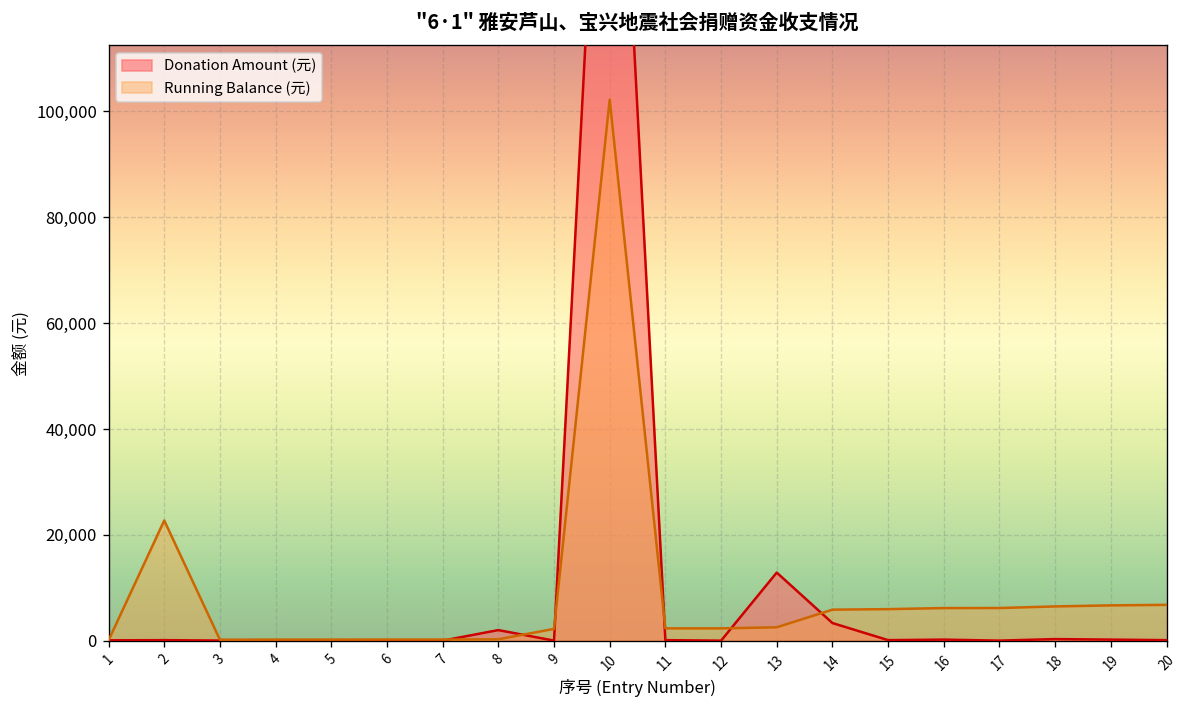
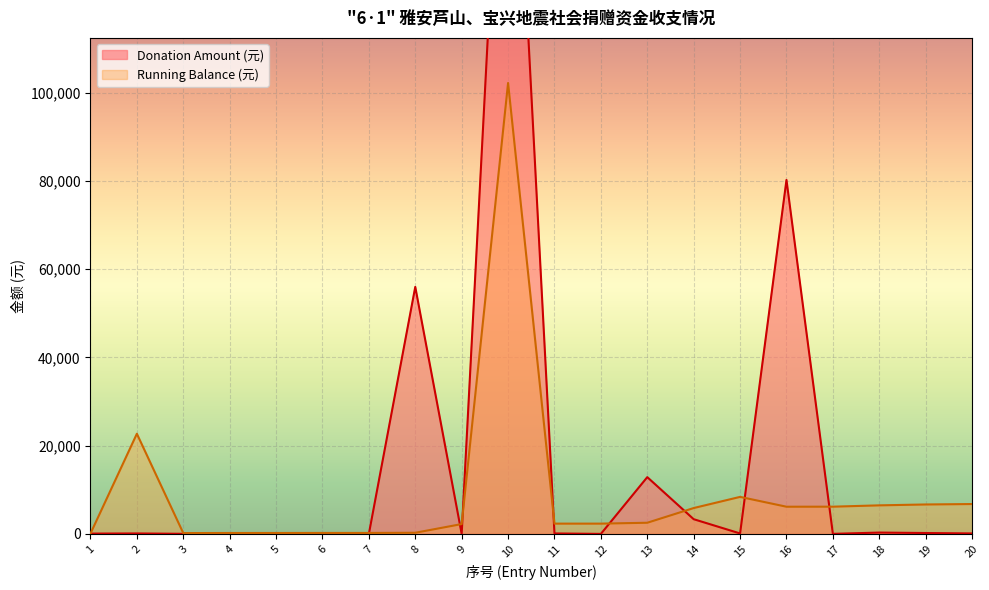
  {
    "Donation Amount (元)": {
      "2": "0",
-     "8": "2,000",
+     "8": "56,000",
      "9": "0",
      "11": "0",
      "12": "0",
      "13": "13,000",
      "14": "3,000",
      "15": "0",
-     "16": "0",
+     "16": "80,000",
      "17": "0",
      "18": "0",
      "19": "0",
      "20": "0"
    },
    "Running Balance (元)": {
      "2": "23,000",
      "8": "0",
      "9": "2,000",
      "10": "102,000",
      "11": "2,000",
      "12": "2,000",
      "13": "3,000",
      "14": "6,000",
-     "15": "6,000",
+     "15": "8,000",
      "16": "6,000",
      "17": "6,000",
      "18": "6,000",
      "19": "7,000",
      "20": "7,000"
    }
  }
